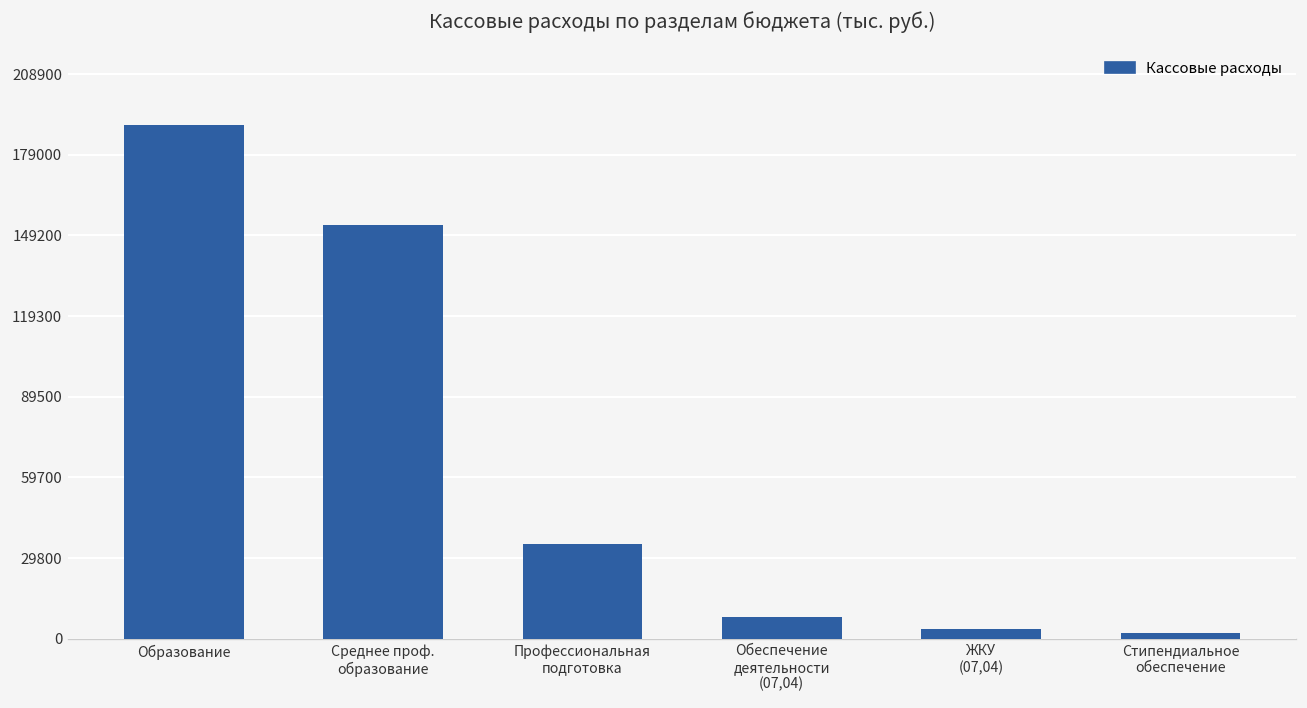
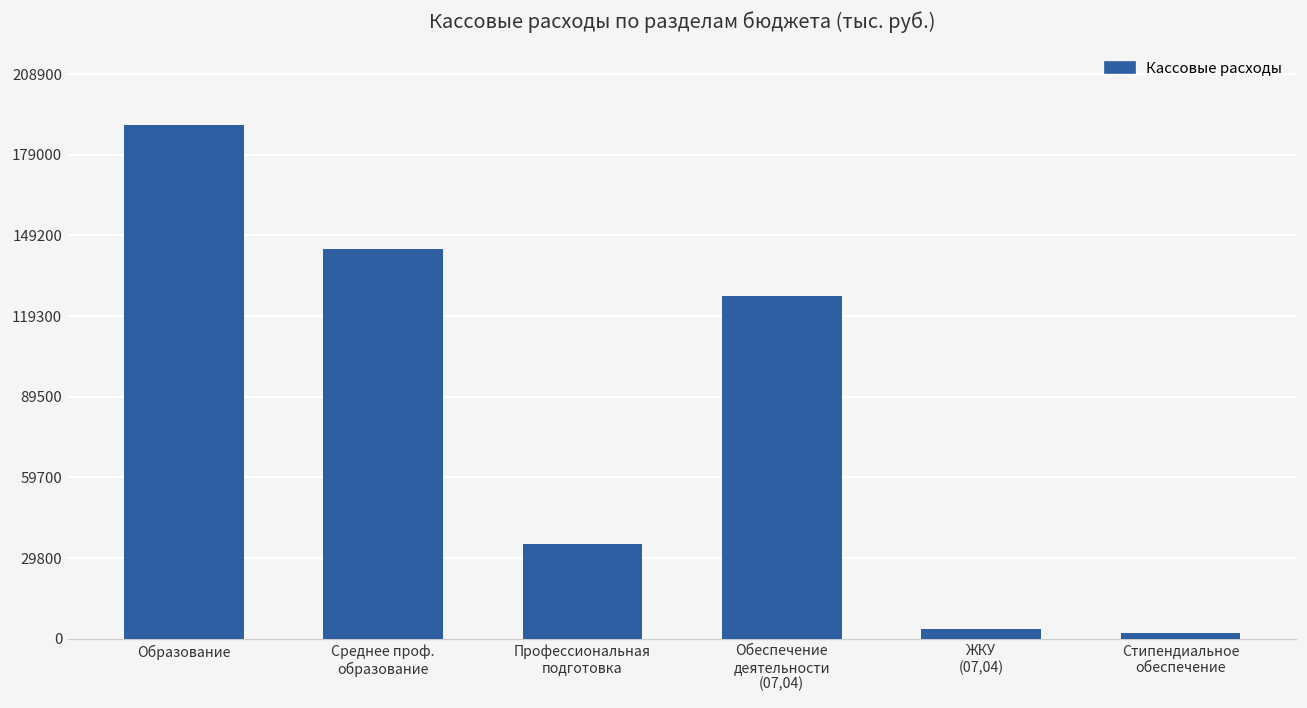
  {
    "Образование": 190000,
-   "Среднее проф. образование": 153000,
+   "Среднее проф. образование": 144000,
    "Профессиональная подготовка": 35000,
-   "Обеспечение деятельности (07,04)": 8000,
+   "Обеспечение деятельности (07,04)": 127000,
    "ЖКУ (07,04)": 4000,
    "Стипендиальное обеспечение": 2000
  }
